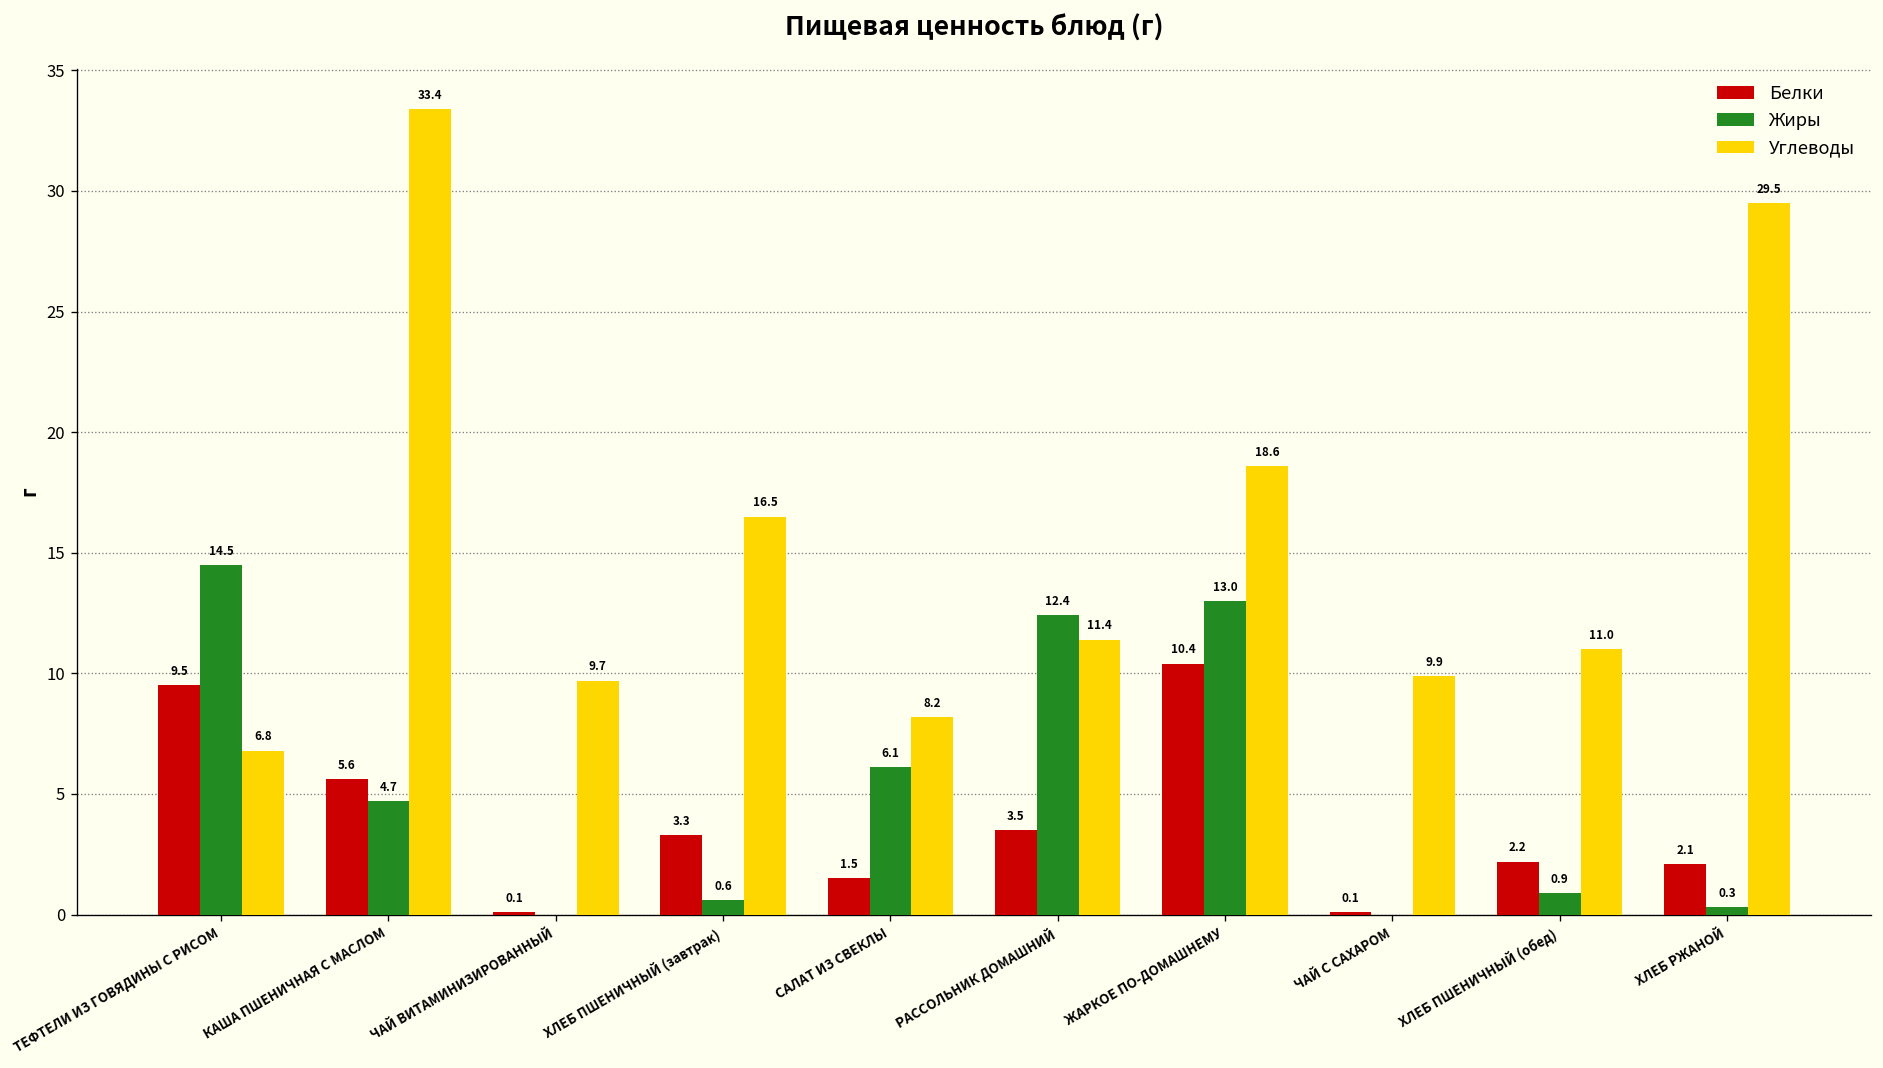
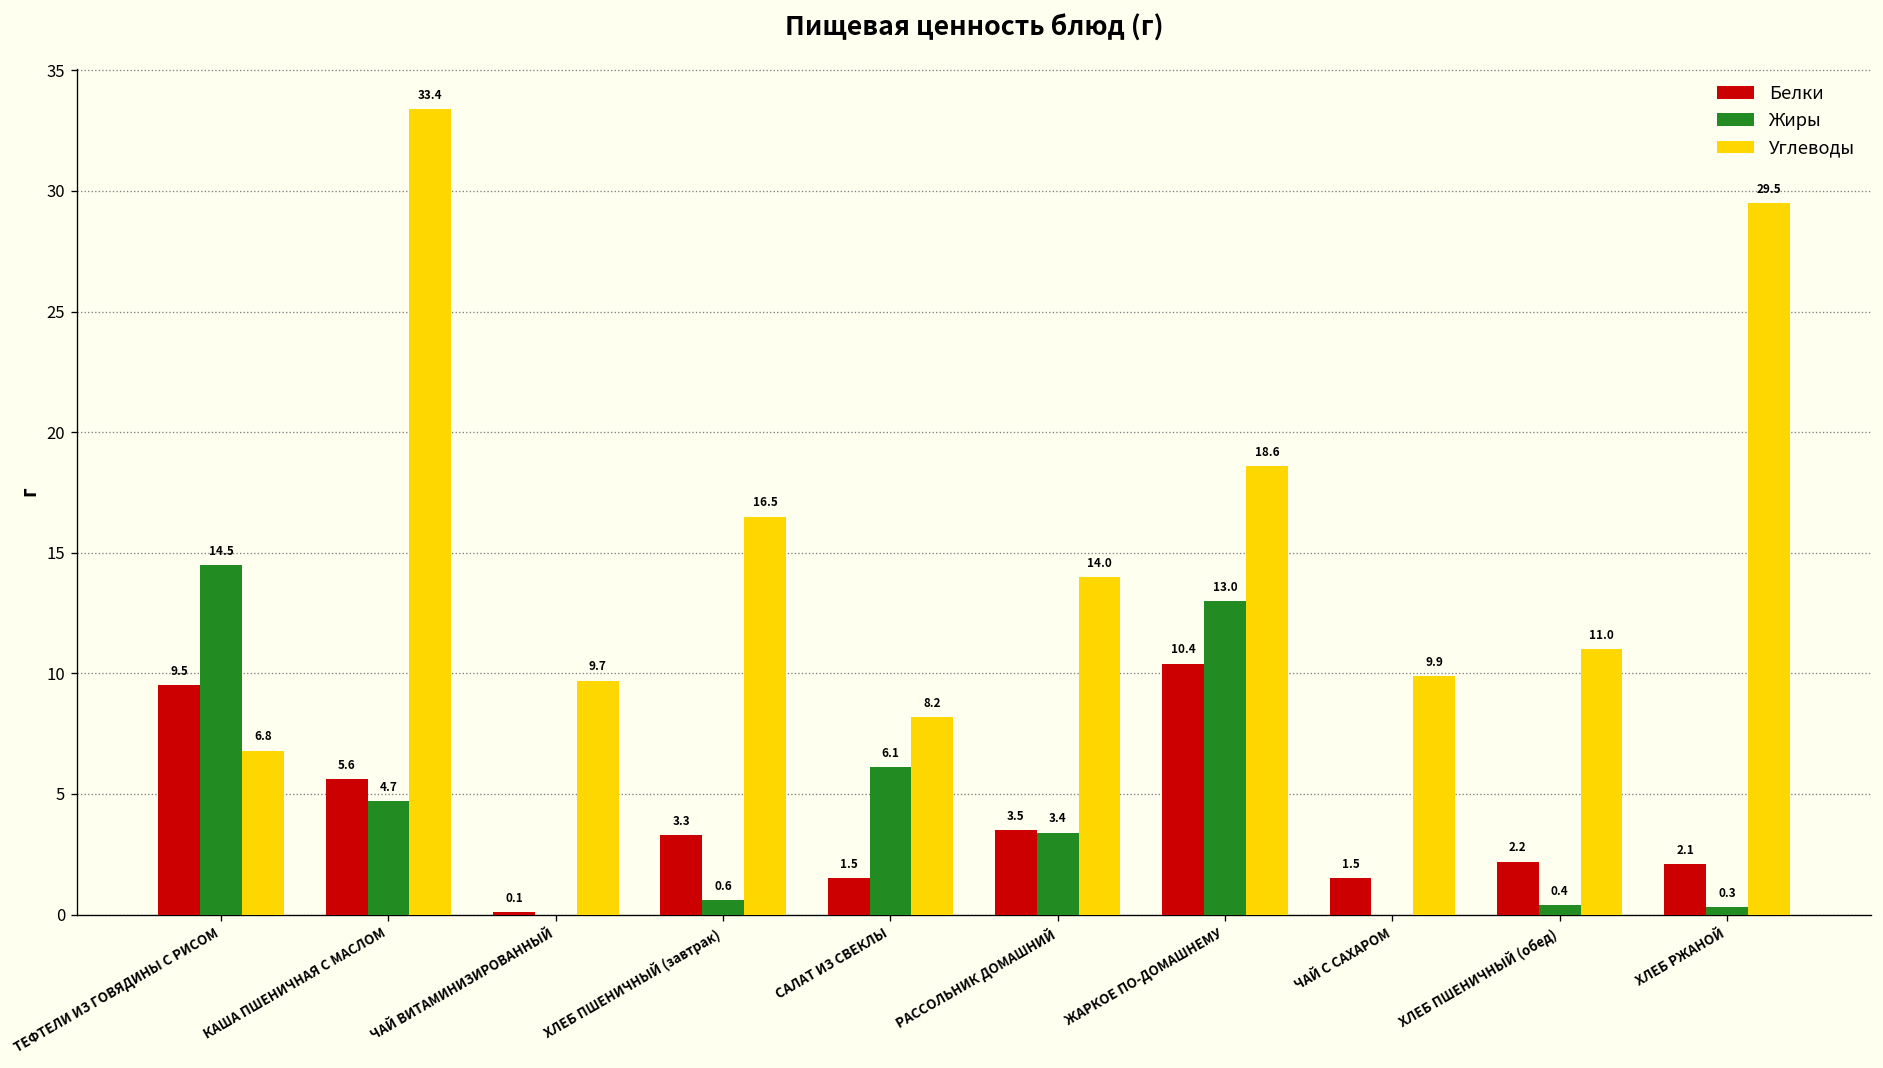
  {
    "Белки": {
      "ТЕФТЕЛИ ИЗ ГОВЯДИНЫ С РИСОМ": 9.5,
      "КАША ПШЕНИЧНАЯ С МАСЛОМ": 5.6,
      "ЧАЙ ВИТАМИНИЗИРОВАННЫЙ": 0.1,
      "ХЛЕБ ПШЕНИЧНЫЙ (завтрак)": 3.3,
      "САЛАТ ИЗ СВЕКЛЫ": 1.5,
      "РАССОЛЬНИК ДОМАШНИЙ": 3.5,
      "ЖАРКОЕ ПО-ДОМАШНЕМУ": 10.4,
-     "ЧАЙ С САХАРОМ": 0.1,
+     "ЧАЙ С САХАРОМ": 1.5,
      "ХЛЕБ ПШЕНИЧНЫЙ (обед)": 2.2,
      "ХЛЕБ РЖАНОЙ": 2.1
    },
    "Жиры": {
      "ТЕФТЕЛИ ИЗ ГОВЯДИНЫ С РИСОМ": 14.5,
      "КАША ПШЕНИЧНАЯ С МАСЛОМ": 4.7,
      "ХЛЕБ ПШЕНИЧНЫЙ (завтрак)": 0.6,
      "САЛАТ ИЗ СВЕКЛЫ": 6.1,
-     "РАССОЛЬНИК ДОМАШНИЙ": 12.4,
+     "РАССОЛЬНИК ДОМАШНИЙ": 3.4,
      "ЖАРКОЕ ПО-ДОМАШНЕМУ": 13.0,
-     "ХЛЕБ ПШЕНИЧНЫЙ (обед)": 0.9,
+     "ХЛЕБ ПШЕНИЧНЫЙ (обед)": 0.4,
      "ХЛЕБ РЖАНОЙ": 0.3
    },
    "Углеводы": {
      "ТЕФТЕЛИ ИЗ ГОВЯДИНЫ С РИСОМ": 6.8,
      "КАША ПШЕНИЧНАЯ С МАСЛОМ": 33.4,
      "ЧАЙ ВИТАМИНИЗИРОВАННЫЙ": 9.7,
      "ХЛЕБ ПШЕНИЧНЫЙ (завтрак)": 16.5,
      "САЛАТ ИЗ СВЕКЛЫ": 8.2,
-     "РАССОЛЬНИК ДОМАШНИЙ": 11.4,
+     "РАССОЛЬНИК ДОМАШНИЙ": 14.0,
      "ЖАРКОЕ ПО-ДОМАШНЕМУ": 18.6,
      "ЧАЙ С САХАРОМ": 9.9,
      "ХЛЕБ ПШЕНИЧНЫЙ (обед)": 11.0,
      "ХЛЕБ РЖАНОЙ": 29.5
    }
  }
